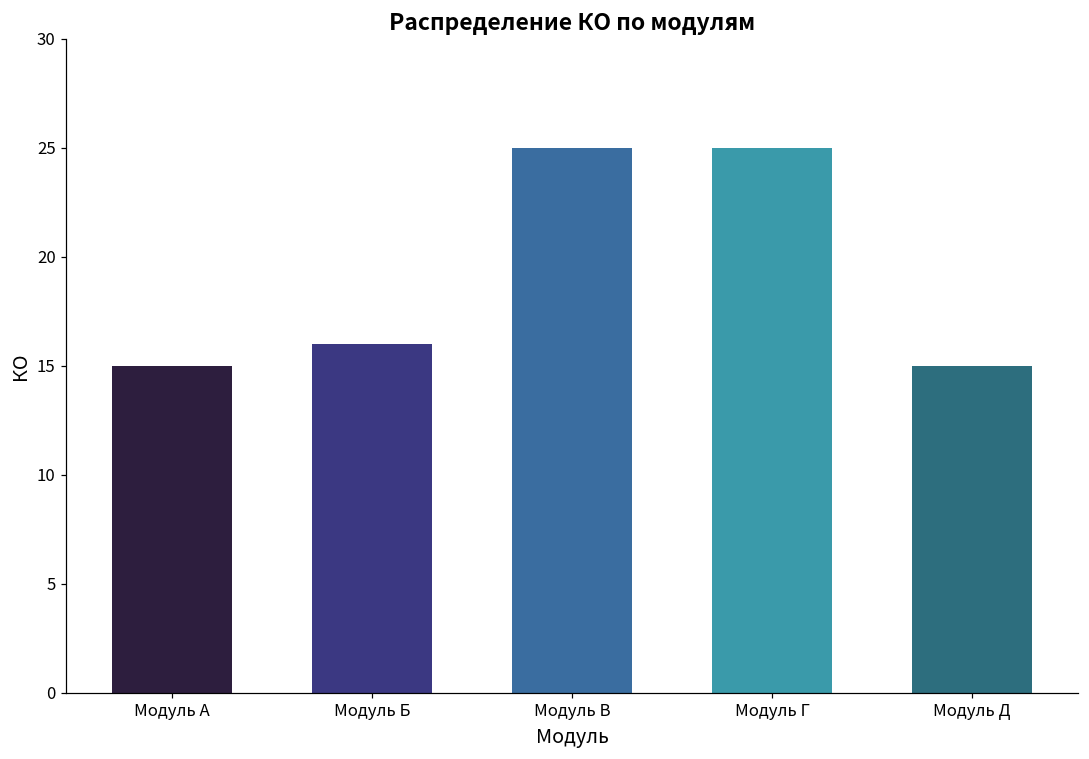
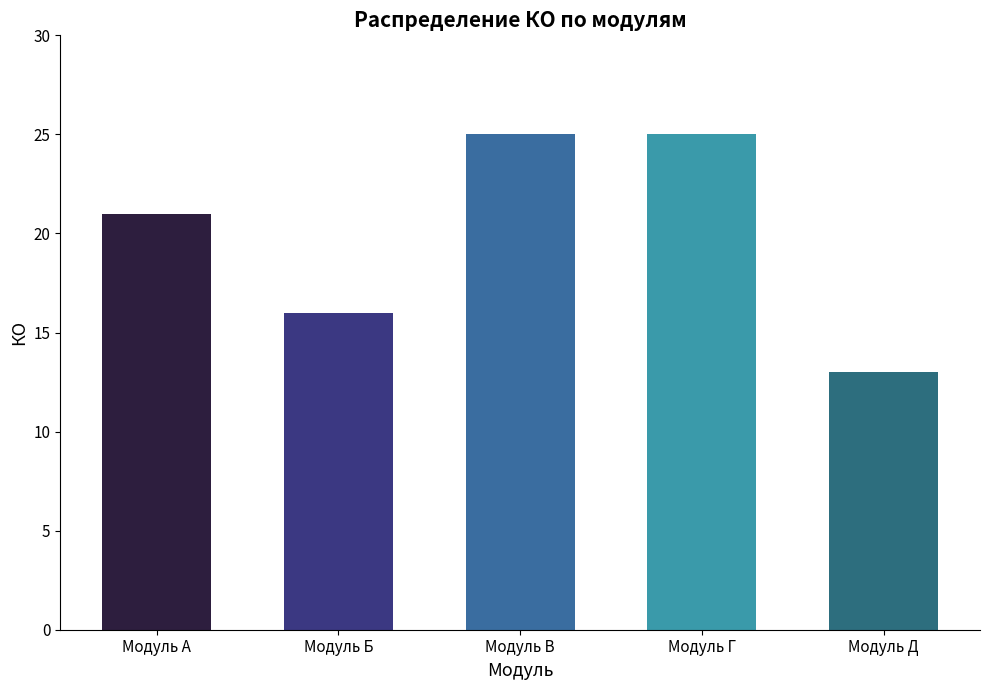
  {
-   "Модуль А": 15,
+   "Модуль А": 21,
    "Модуль Б": 16,
    "Модуль В": 25,
    "Модуль Г": 25,
-   "Модуль Д": 15
+   "Модуль Д": 13
  }
